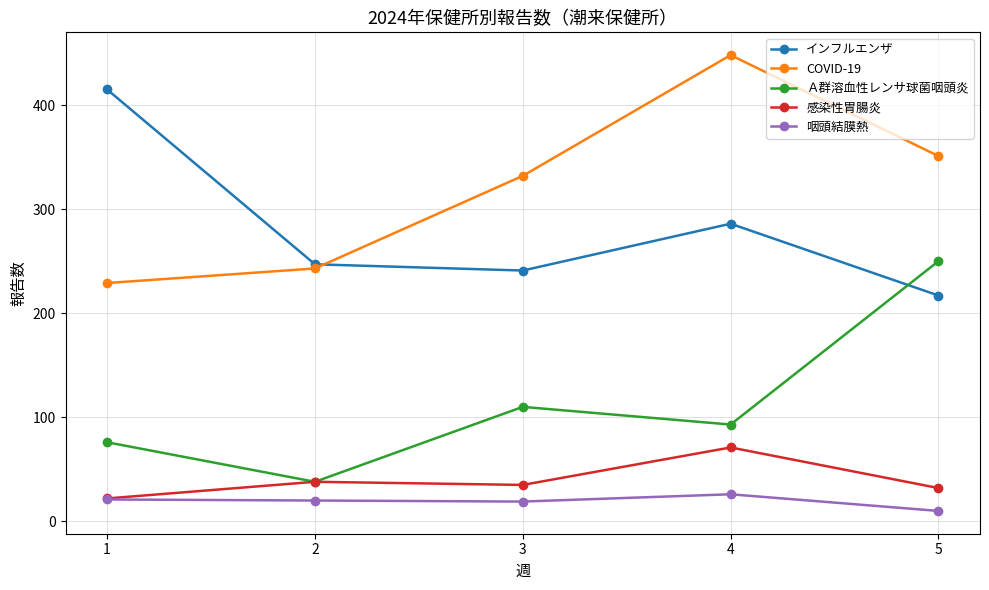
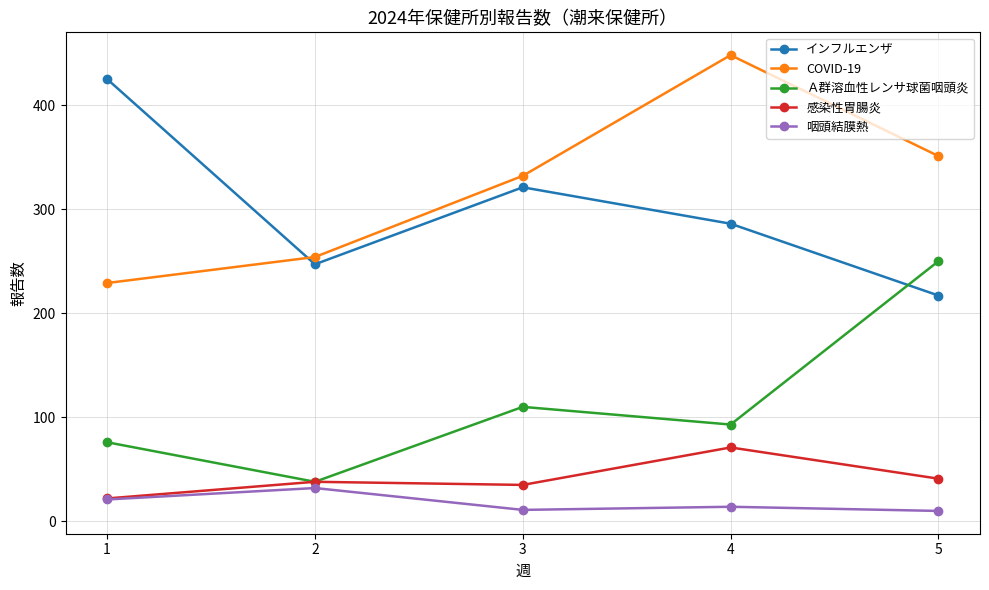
  {
    "インフルエンザ": {
-     "1": 415,
+     "1": 425,
      "2": 247,
-     "3": 241,
+     "3": 321,
      "4": 286,
      "5": 217
    },
    "COVID-19": {
      "1": 229,
-     "2": 243,
+     "2": 254,
      "3": 332,
      "4": 448,
      "5": 351
    },
    "Ａ群溶血性レンサ球菌咽頭炎": {
      "1": 76,
      "3": 110,
      "4": 93,
      "5": 250
    },
    "感染性胃腸炎": {
      "3": 35,
      "4": 71,
-     "5": 32
+     "5": 41
    },
    "咽頭結膜熱": {
-     "2": 20,
-     "3": 19,
-     "4": 26,
+     "2": 32,
+     "3": 11,
+     "4": 14,
      "5": 10
    }
  }
